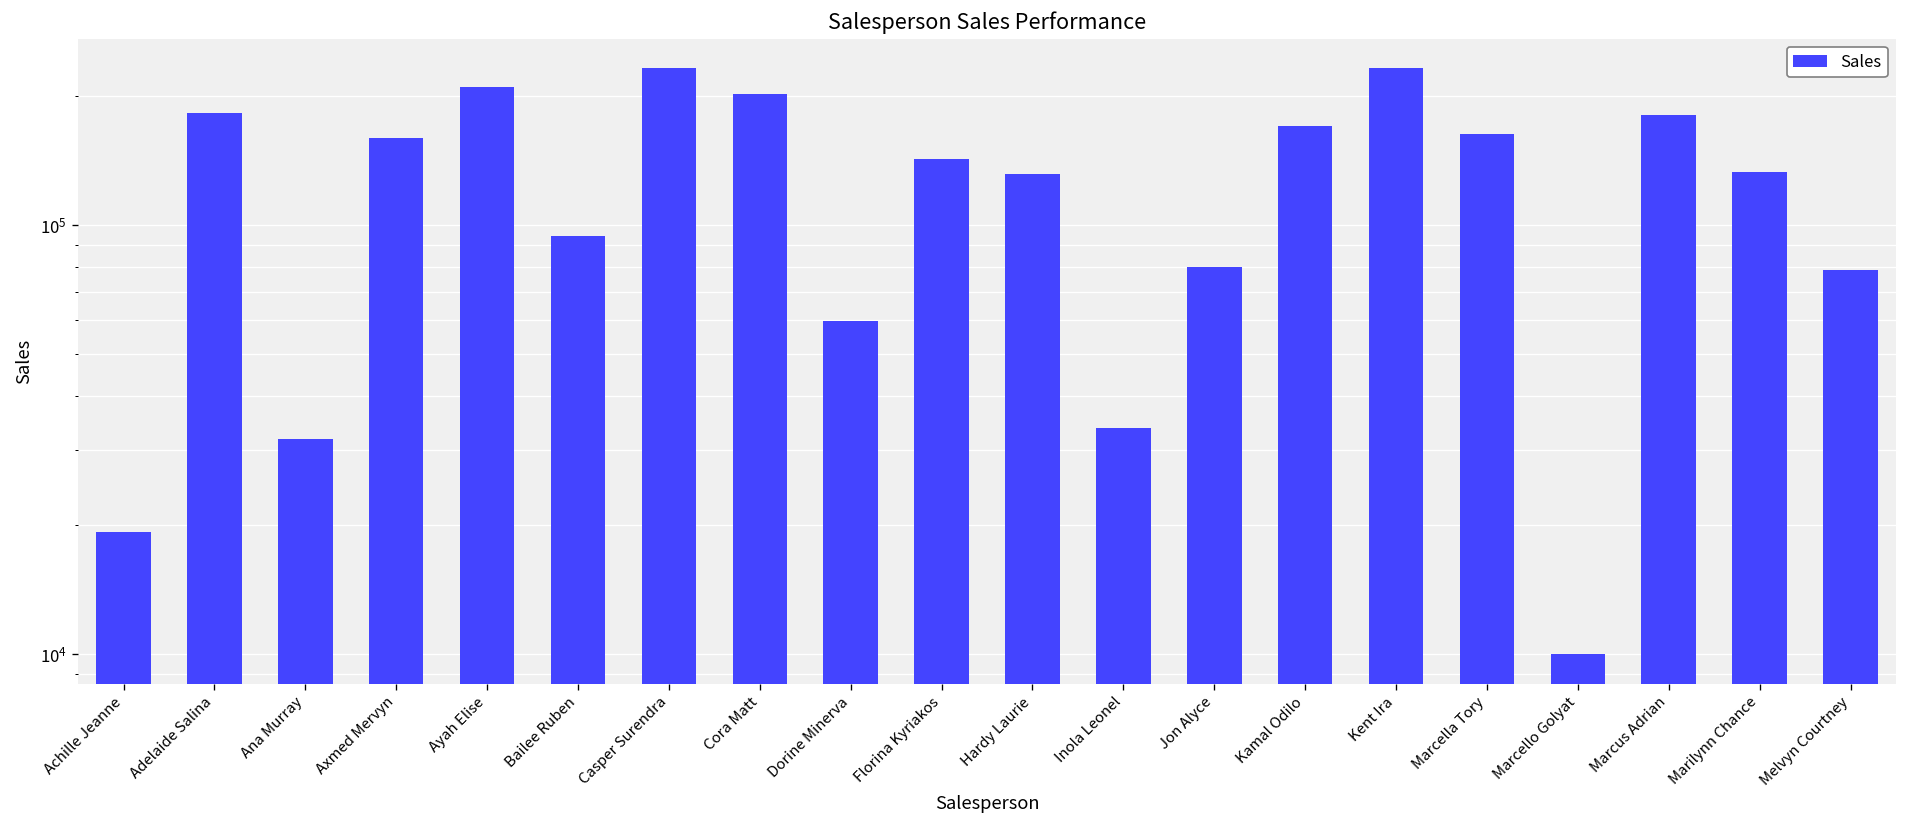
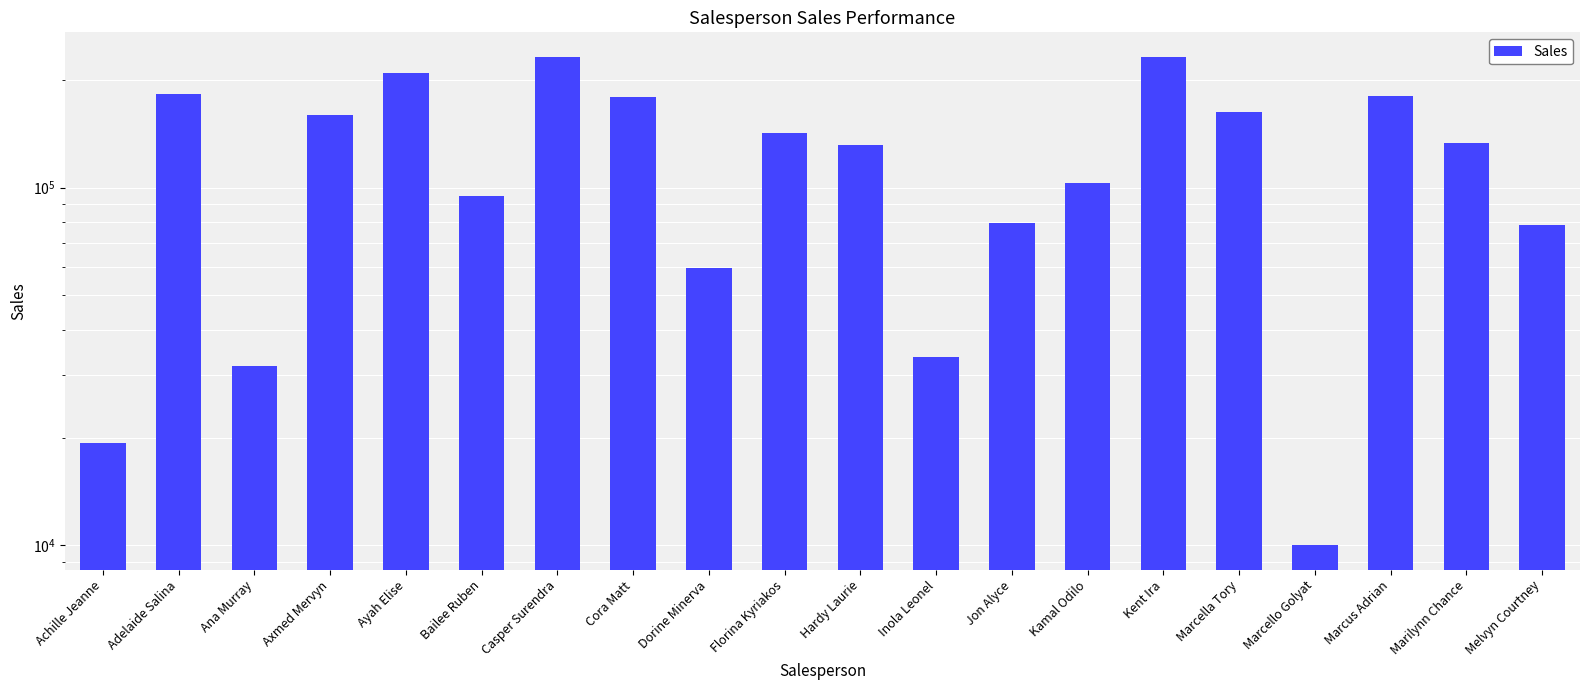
  {
    "Achille Jeanne": 19000,
    "Adelaide Salina": 180000,
    "Ana Murray": 32000,
    "Axmed Mervyn": 160000,
    "Ayah Elise": 210000,
    "Bailee Ruben": 95000,
    "Casper Surendra": 230000,
-   "Cora Matt": 200000,
+   "Cora Matt": 180000,
    "Dorine Minerva": 60000,
    "Florina Kyriakos": 143000,
    "Hardy Laurie": 131000,
    "Inola Leonel": 34000,
    "Jon Alyce": 80000,
-   "Kamal Odilo": 170000,
+   "Kamal Odilo": 103000,
    "Kent Ira": 230000,
    "Marcella Tory": 160000,
    "Marcello Golyat": 10000,
    "Marcus Adrian": 180000,
    "Marilynn Chance": 133000,
    "Melvyn Courtney": 79000
  }
